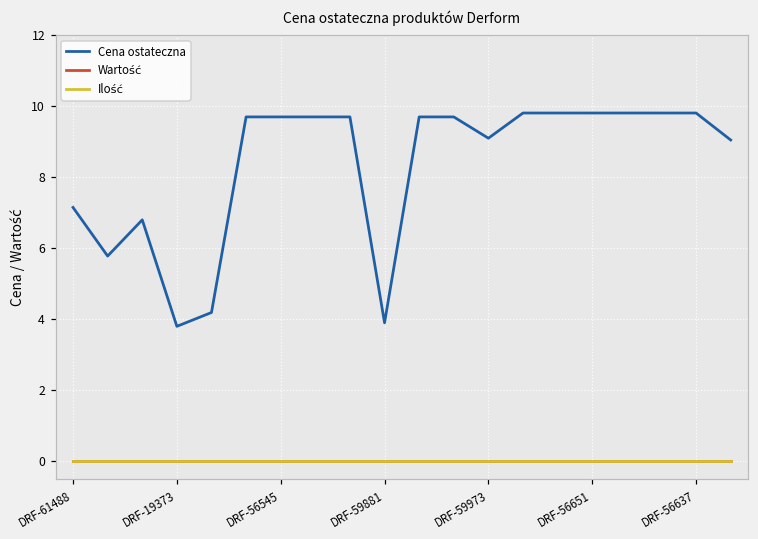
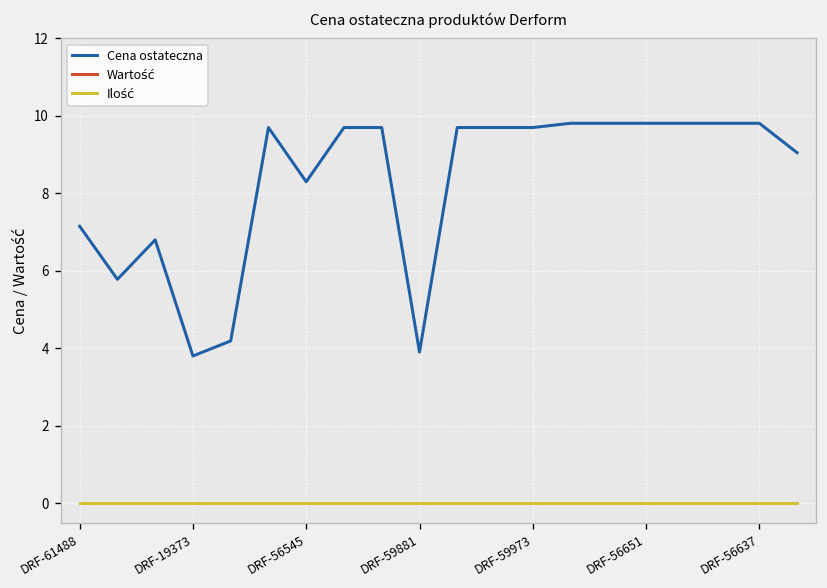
  {
    "Cena ostateczna": {
      "DRF-61488": 7.2,
      "DRF-19373": 3.8,
-     "DRF-56545": 9.7,
+     "DRF-56545": 8.3,
      "DRF-59881": 3.9,
-     "DRF-59973": 9.1,
+     "DRF-59973": 9.7,
      "DRF-56651": 9.8,
      "DRF-56637": 9.8
    },
    "Ilość": {
      "DRF-61488": 0.0,
      "DRF-19373": 0.0,
      "DRF-56545": 0.0,
      "DRF-59881": 0.0,
      "DRF-59973": 0.0,
      "DRF-56651": 0.0,
      "DRF-56637": 0.0
    }
  }
